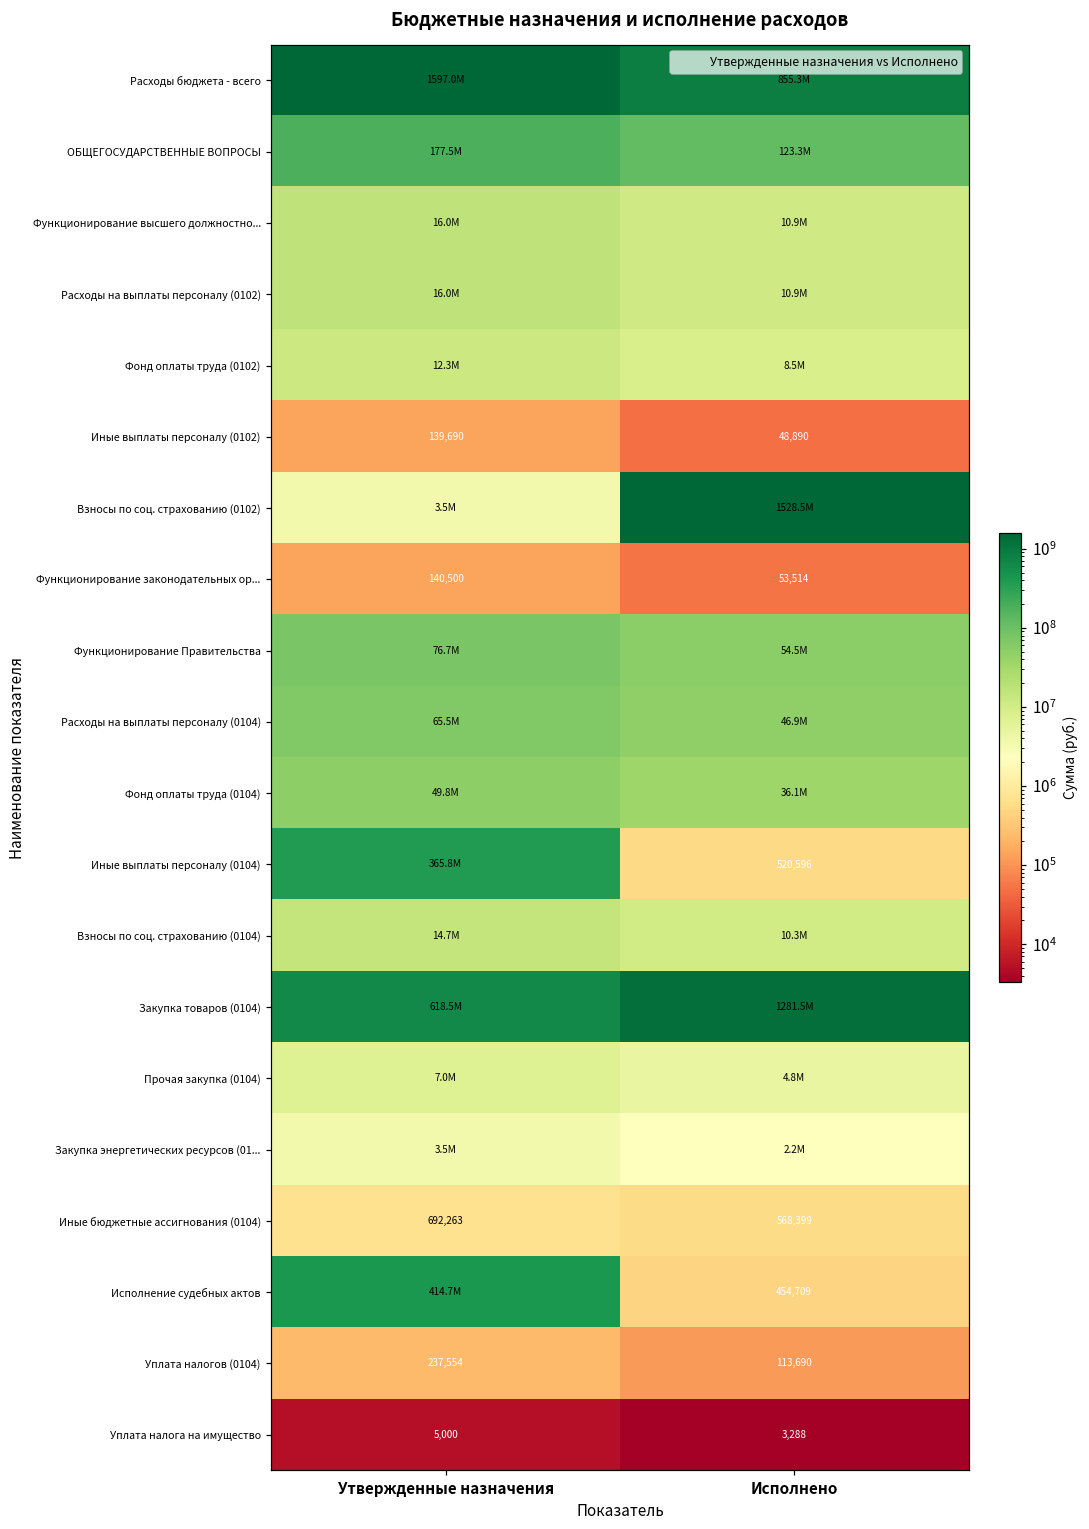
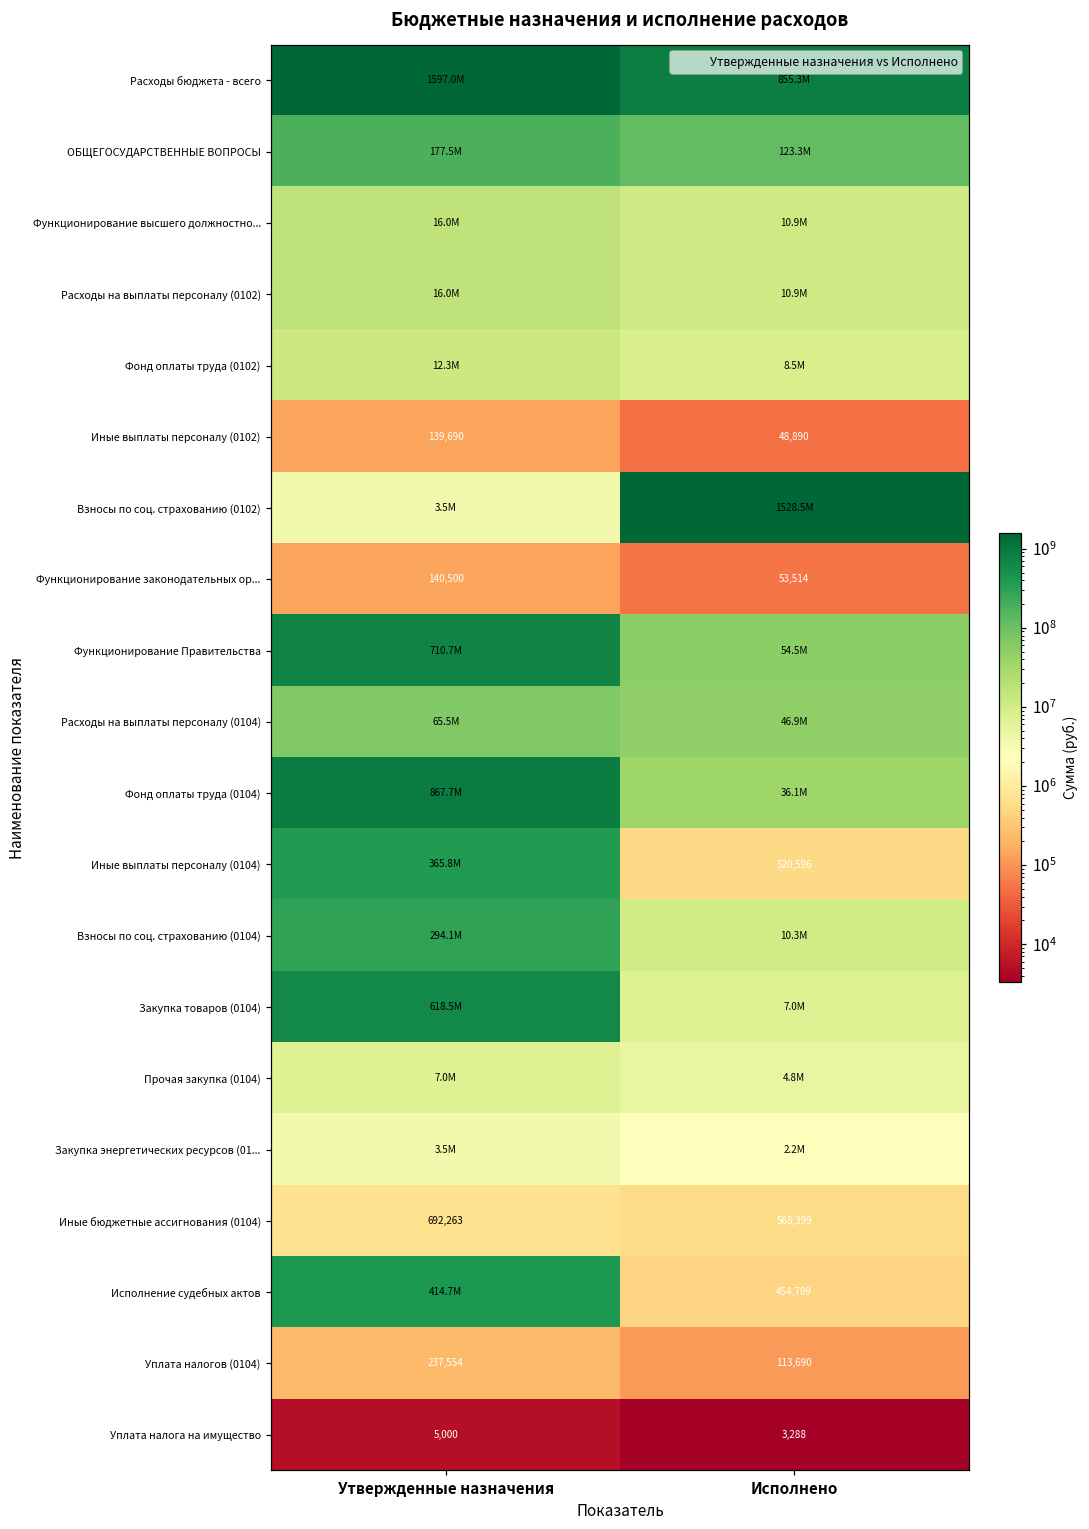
  {
    "Расходы бюджета - всего": {
      "Утвержденные назначения": "1597.0M",
      "Исполнено": "855.3M"
    },
    "ОБЩЕГОСУДАРСТВЕННЫЕ ВОПРОСЫ": {
      "Утвержденные назначения": "177.5M",
      "Исполнено": "123.3M"
    },
    "Функционирование высшего должностно...": {
      "Утвержденные назначения": "16.0M",
      "Исполнено": "10.9M"
    },
    "Расходы на выплаты персоналу (0102)": {
      "Утвержденные назначения": "16.0M",
      "Исполнено": "10.9M"
    },
    "Фонд оплаты труда (0102)": {
      "Утвержденные назначения": "12.3M",
      "Исполнено": "8.5M"
    },
    "Иные выплаты персоналу (0102)": {
      "Утвержденные назначения": "139,690",
      "Исполнено": "48,890"
    },
    "Взносы по соц. страхованию (0102)": {
      "Утвержденные назначения": "3.5M",
      "Исполнено": "1528.5M"
    },
    "Функционирование законодательных ор...": {
      "Утвержденные назначения": "140,500",
      "Исполнено": "53,514"
    },
    "Функционирование Правительства": {
-     "Утвержденные назначения": "76.7M",
+     "Утвержденные назначения": "710.7M",
      "Исполнено": "54.5M"
    },
    "Расходы на выплаты персоналу (0104)": {
      "Утвержденные назначения": "65.5M",
      "Исполнено": "46.9M"
    },
    "Фонд оплаты труда (0104)": {
-     "Утвержденные назначения": "49.8M",
+     "Утвержденные назначения": "867.7M",
      "Исполнено": "36.1M"
    },
    "Иные выплаты персоналу (0104)": {
      "Утвержденные назначения": "365.8M",
      "Исполнено": "520,596"
    },
    "Взносы по соц. страхованию (0104)": {
-     "Утвержденные назначения": "14.7M",
+     "Утвержденные назначения": "294.1M",
      "Исполнено": "10.3M"
    },
    "Закупка товаров (0104)": {
      "Утвержденные назначения": "618.5M",
-     "Исполнено": "1281.5M"
+     "Исполнено": "7.0M"
    },
    "Прочая закупка (0104)": {
      "Утвержденные назначения": "7.0M",
      "Исполнено": "4.8M"
    },
    "Закупка энергетических ресурсов (01...": {
      "Утвержденные назначения": "3.5M",
      "Исполнено": "2.2M"
    },
    "Иные бюджетные ассигнования (0104)": {
      "Утвержденные назначения": "692,263",
      "Исполнено": "568,399"
    },
    "Исполнение судебных актов": {
      "Утвержденные назначения": "414.7M",
      "Исполнено": "454,709"
    },
    "Уплата налогов (0104)": {
      "Утвержденные назначения": "237,554",
      "Исполнено": "113,690"
    },
    "Уплата налога на имущество": {
      "Утвержденные назначения": "5,000",
      "Исполнено": "3,288"
    }
  }
